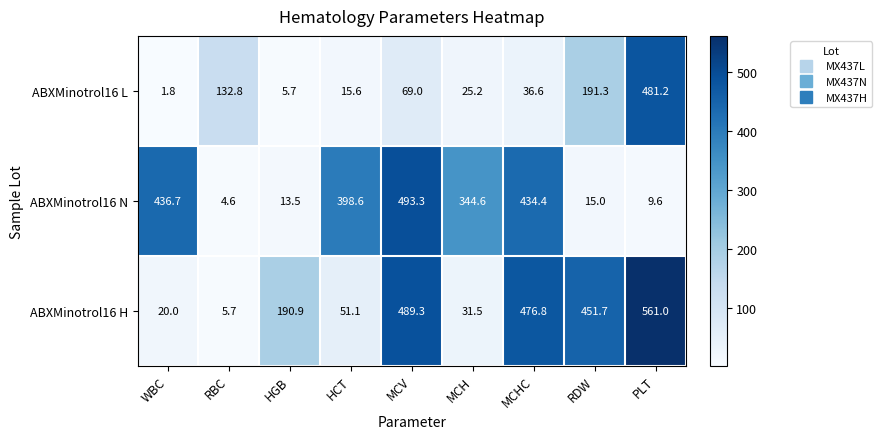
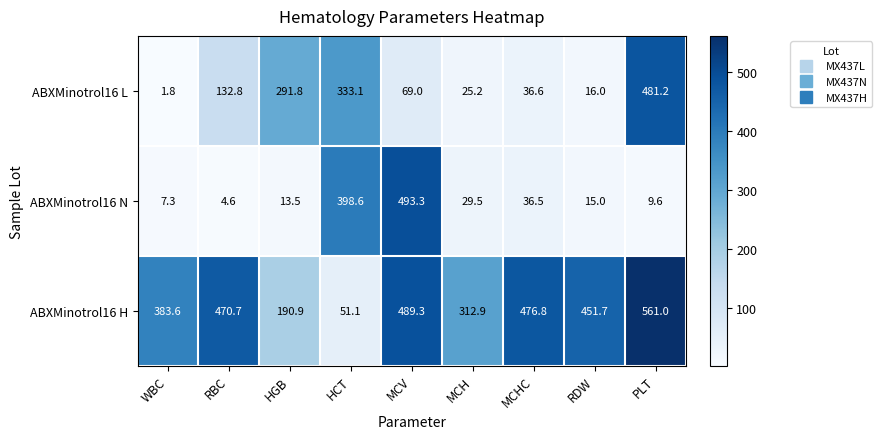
  {
    "ABXMinotrol16 L": {
      "WBC": 1.8,
      "RBC": 132.8,
-     "HGB": 5.7,
-     "HCT": 15.6,
+     "HGB": 291.8,
+     "HCT": 333.1,
      "MCV": 69.0,
      "MCH": 25.2,
      "MCHC": 36.6,
-     "RDW": 191.3,
+     "RDW": 16.0,
      "PLT": 481.2
    },
    "ABXMinotrol16 N": {
-     "WBC": 436.7,
+     "WBC": 7.3,
      "RBC": 4.6,
      "HGB": 13.5,
      "HCT": 398.6,
      "MCV": 493.3,
-     "MCH": 344.6,
-     "MCHC": 434.4,
+     "MCH": 29.5,
+     "MCHC": 36.5,
      "RDW": 15.0,
      "PLT": 9.6
    },
    "ABXMinotrol16 H": {
-     "WBC": 20.0,
-     "RBC": 5.7,
+     "WBC": 383.6,
+     "RBC": 470.7,
      "HGB": 190.9,
      "HCT": 51.1,
      "MCV": 489.3,
-     "MCH": 31.5,
+     "MCH": 312.9,
      "MCHC": 476.8,
      "RDW": 451.7,
      "PLT": 561.0
    }
  }
